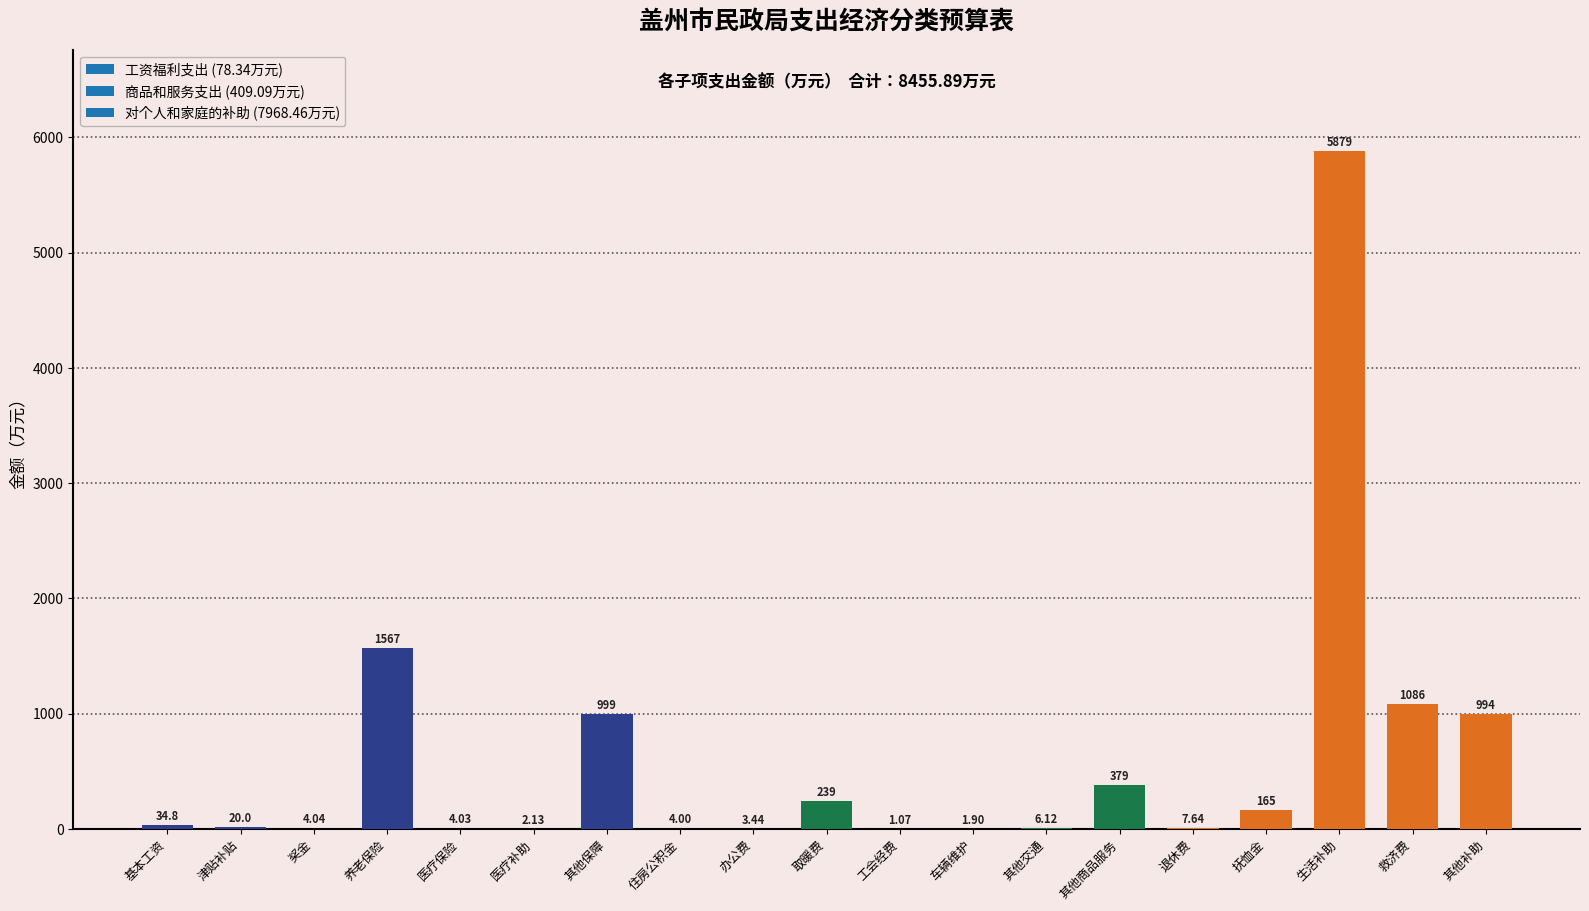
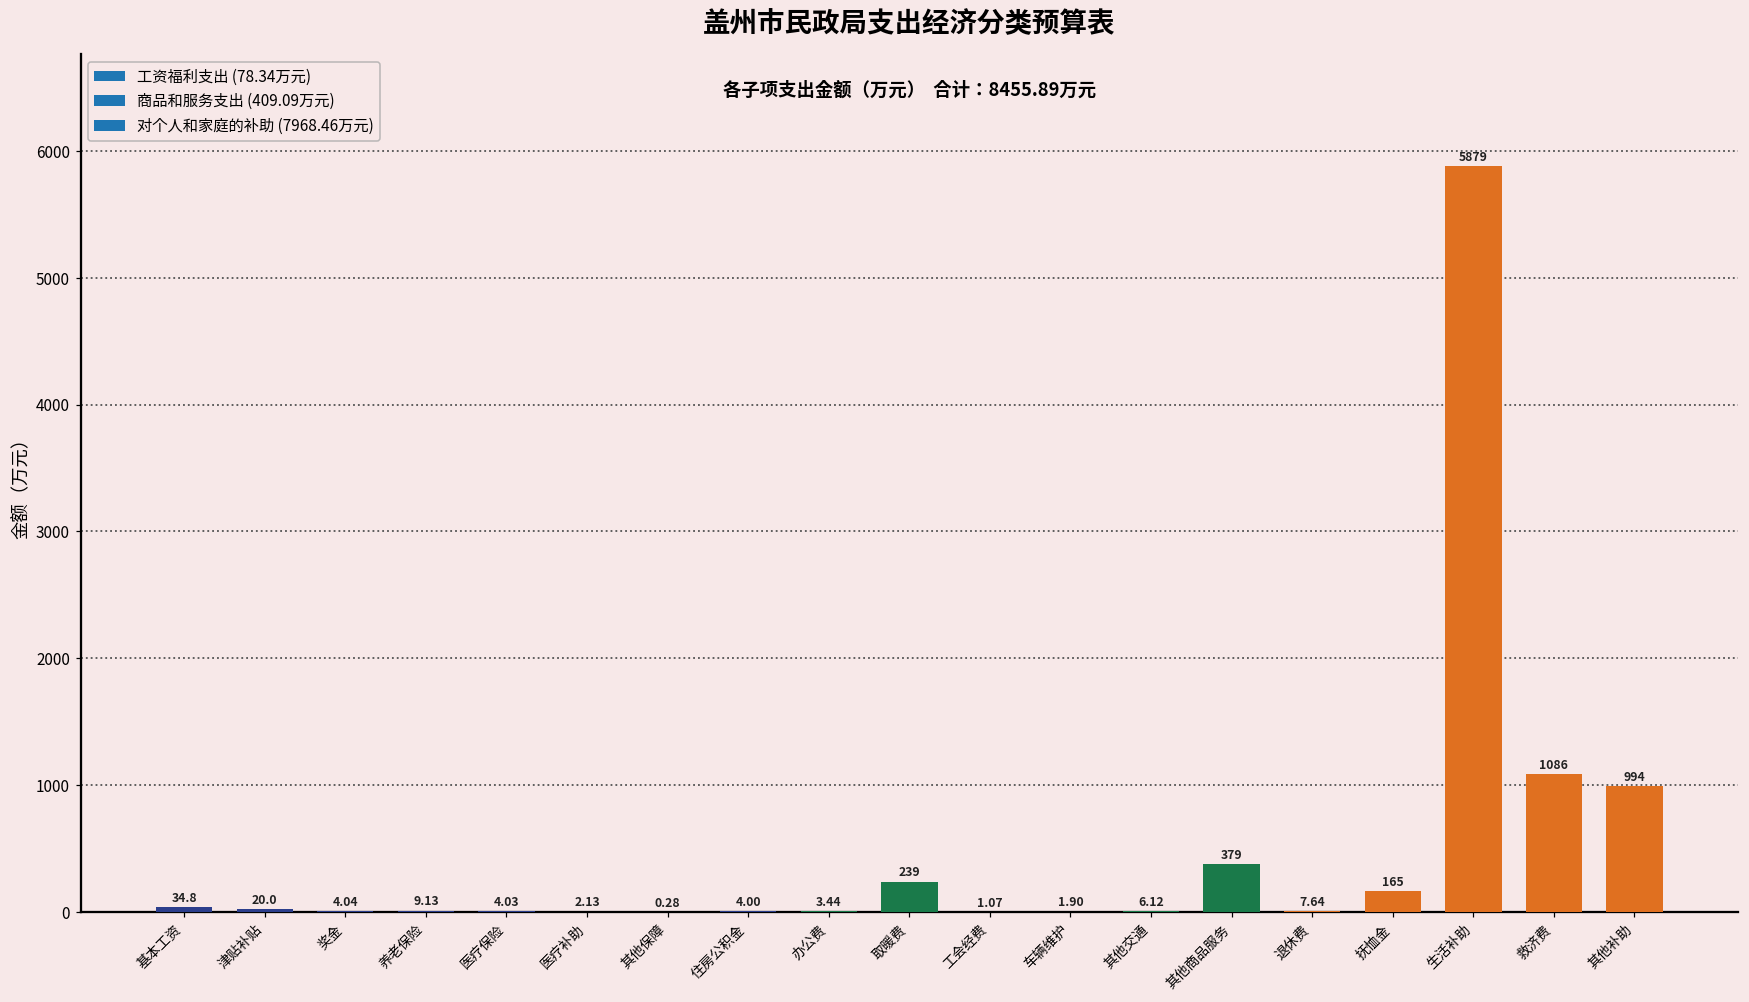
  {
    "基本工资": 34.8,
    "津贴补贴": 20.0,
    "奖金": 4.04,
-   "养老保险": 1567,
+   "养老保险": 9.13,
    "医疗保险": 4.03,
    "医疗补助": 2.13,
-   "其他保障": 999,
+   "其他保障": 0.28,
    "住房公积金": 4.00,
    "办公费": 3.44,
    "取暖费": 239,
    "工会经费": 1.07,
    "车辆维护": 1.90,
    "其他交通": 6.12,
    "其他商品服务": 379,
    "退休费": 7.64,
    "抚恤金": 165,
    "生活补助": 5879,
    "救济费": 1086,
    "其他补助": 994
  }
